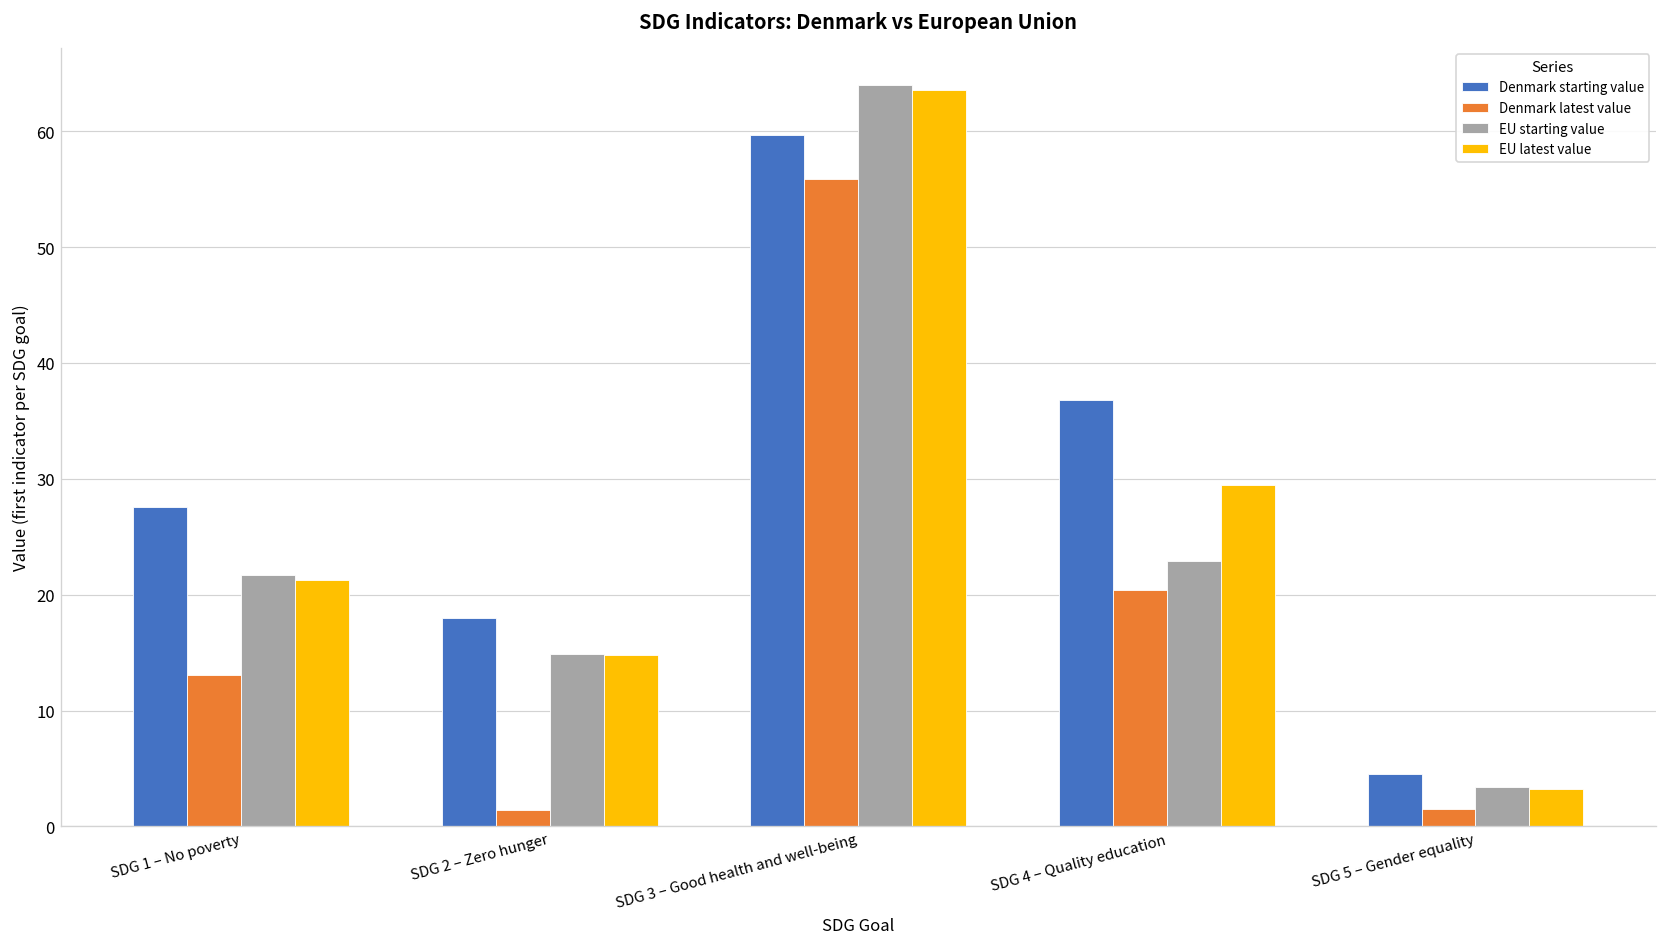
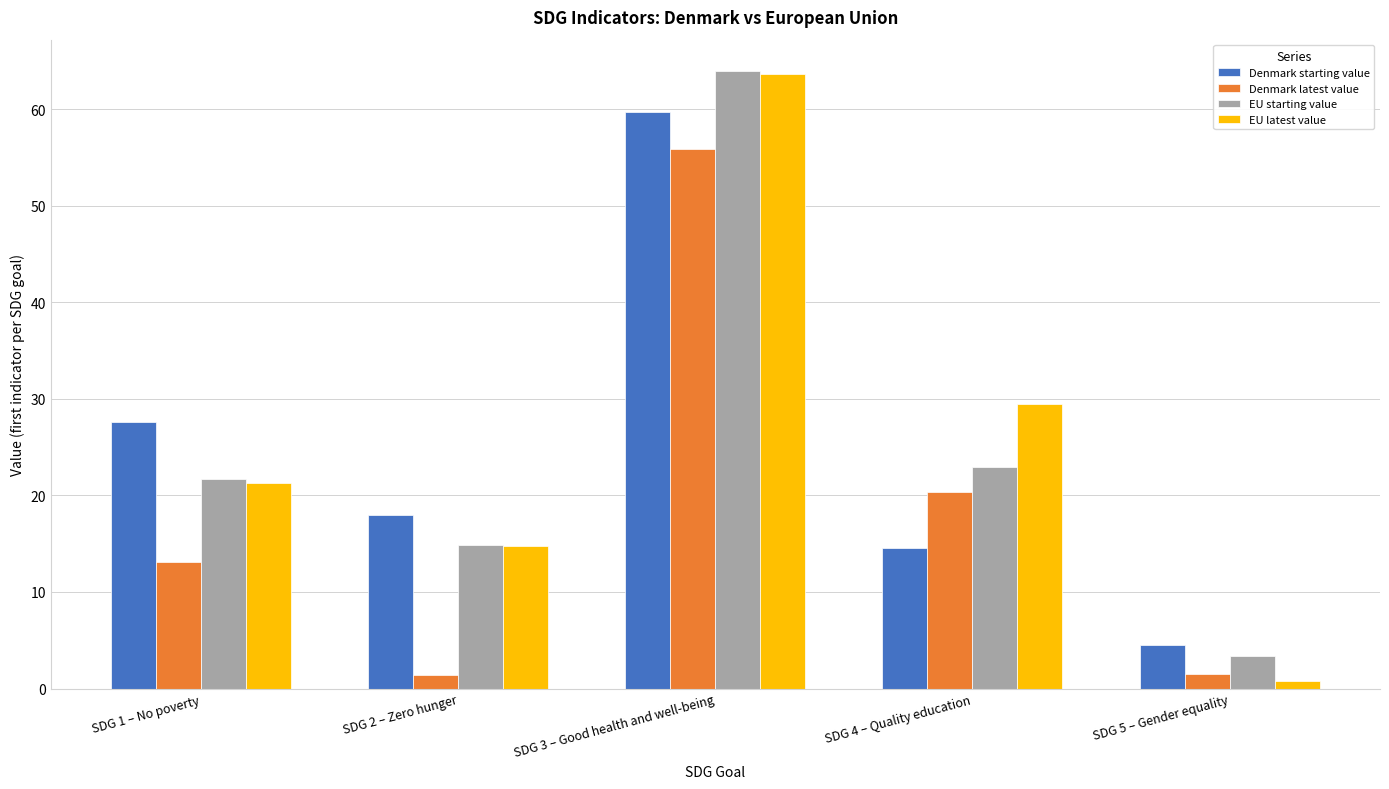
  {
    "Denmark starting value": {
      "SDG 1 – No poverty": 28,
      "SDG 2 – Zero hunger": 18,
      "SDG 3 – Good health and well-being": 60,
-     "SDG 4 – Quality education": 37,
+     "SDG 4 – Quality education": 15,
      "SDG 5 – Gender equality": 5
    },
    "Denmark latest value": {
      "SDG 1 – No poverty": 13,
      "SDG 2 – Zero hunger": 1,
      "SDG 3 – Good health and well-being": 56,
      "SDG 4 – Quality education": 20,
      "SDG 5 – Gender equality": 2
    },
    "EU starting value": {
      "SDG 1 – No poverty": 22,
      "SDG 2 – Zero hunger": 15,
      "SDG 3 – Good health and well-being": 64,
      "SDG 4 – Quality education": 23,
      "SDG 5 – Gender equality": 3
    },
    "EU latest value": {
      "SDG 1 – No poverty": 21,
      "SDG 2 – Zero hunger": 15,
      "SDG 3 – Good health and well-being": 64,
      "SDG 4 – Quality education": 30,
-     "SDG 5 – Gender equality": 3
+     "SDG 5 – Gender equality": 1
    }
  }
